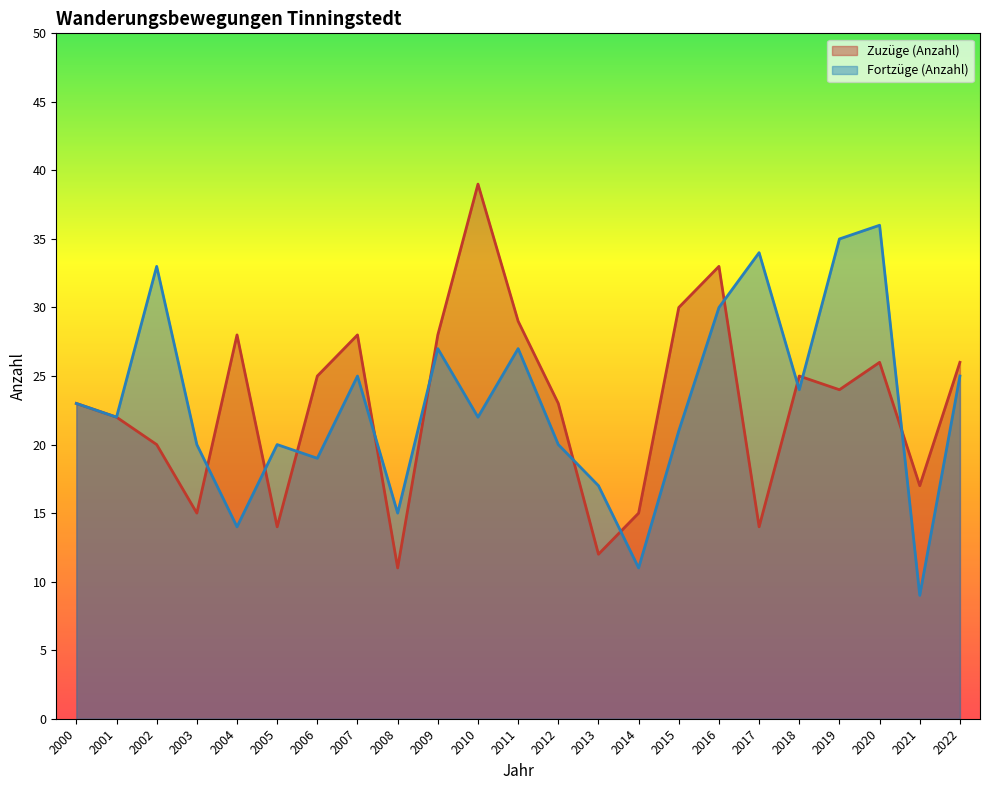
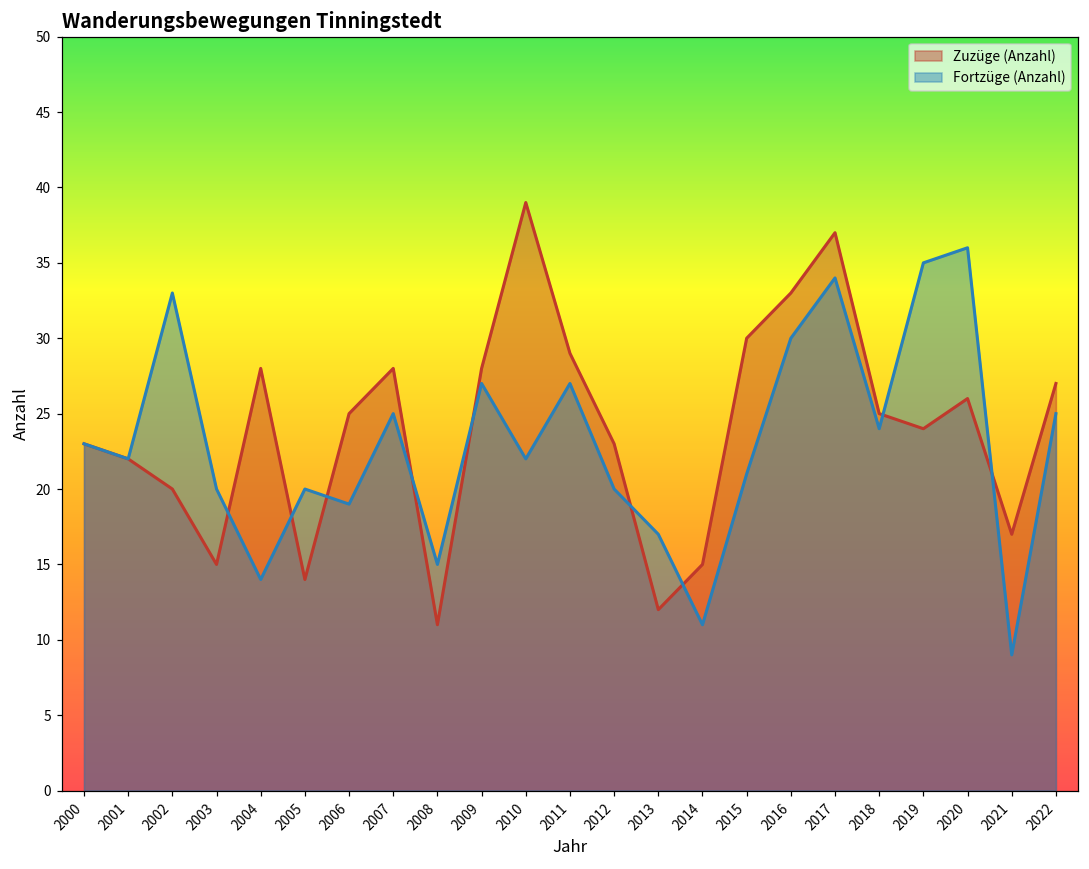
  {
    "Zuzüge (Anzahl)": {
      "2002": 20,
      "2003": 15,
      "2004": 28,
      "2005": 14,
      "2006": 25,
      "2007": 28,
      "2008": 11,
      "2009": 28,
      "2010": 39,
      "2011": 29,
      "2012": 23,
      "2013": 12,
      "2014": 15,
      "2015": 30,
      "2016": 33,
-     "2017": 14,
+     "2017": 37,
      "2018": 25,
      "2019": 24,
      "2020": 26,
      "2021": 17,
-     "2022": 26
+     "2022": 27
    },
    "Fortzüge (Anzahl)": {
      "2002": 33,
      "2003": 20,
      "2004": 14,
      "2005": 20,
      "2006": 19,
      "2007": 25,
      "2008": 15,
      "2009": 27,
      "2010": 22,
      "2011": 27,
      "2012": 20,
      "2013": 17,
      "2014": 11,
      "2015": 21,
      "2016": 30,
      "2017": 34,
      "2018": 24,
      "2019": 35,
      "2020": 36,
      "2021": 9,
      "2022": 25
    }
  }
